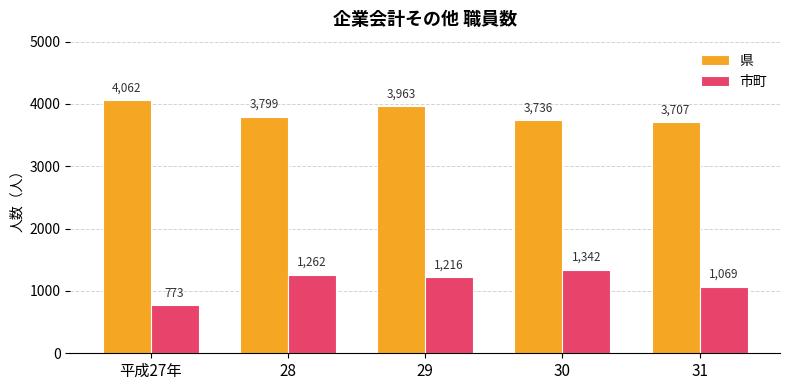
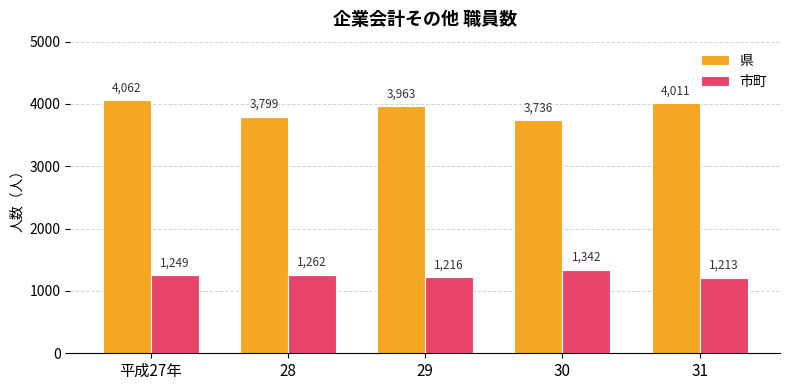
  {
    "県": {
      "平成27年": "4,062",
      "28": "3,799",
      "29": "3,963",
      "30": "3,736",
-     "31": "3,707"
+     "31": "4,011"
    },
    "市町": {
-     "平成27年": "773",
+     "平成27年": "1,249",
      "28": "1,262",
      "29": "1,216",
      "30": "1,342",
-     "31": "1,069"
+     "31": "1,213"
    }
  }
